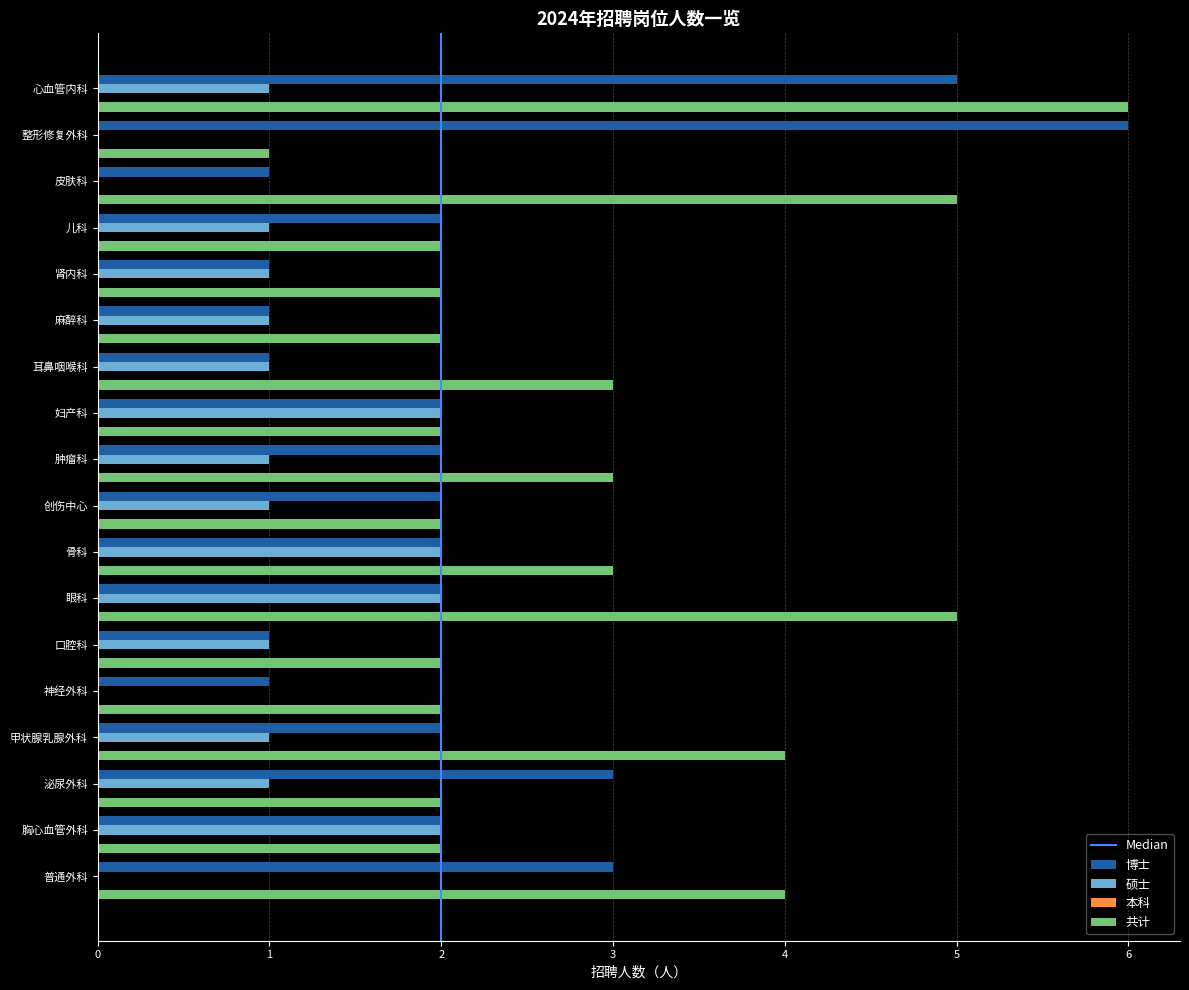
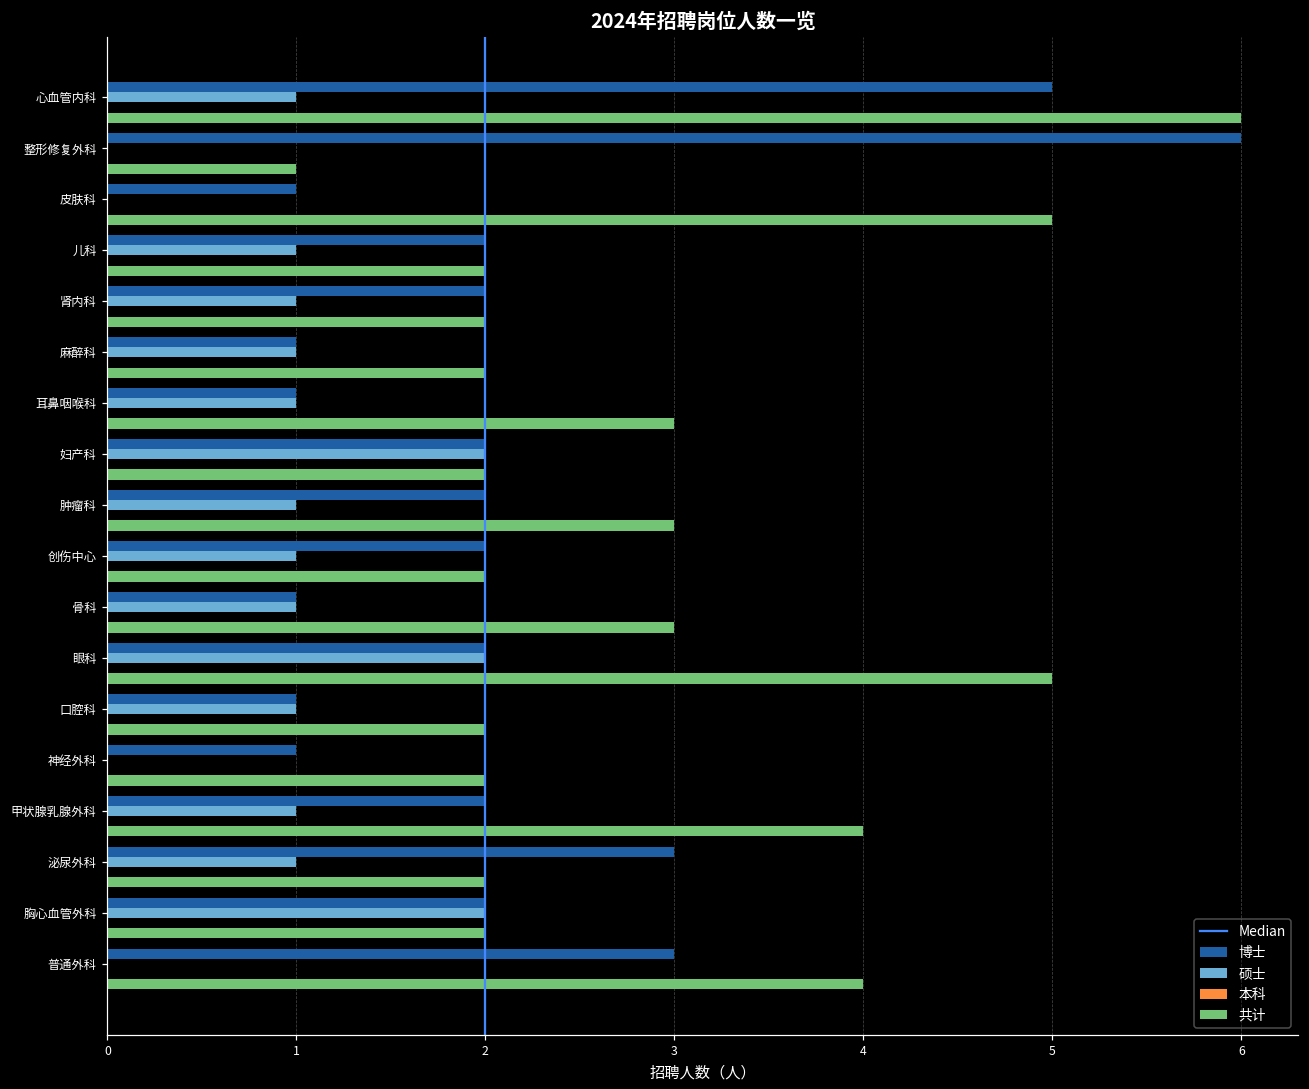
  {
    "博士": {
      "心血管内科": 5,
      "整形修复外科": 6,
      "皮肤科": 1,
      "儿科": 2,
-     "肾内科": 1,
+     "肾内科": 2,
      "麻醉科": 1,
      "耳鼻咽喉科": 1,
      "妇产科": 2,
      "肿瘤科": 2,
      "创伤中心": 2,
-     "骨科": 2,
+     "骨科": 1,
      "眼科": 2,
      "口腔科": 1,
      "神经外科": 1,
      "甲状腺乳腺外科": 2,
      "泌尿外科": 3,
      "胸心血管外科": 2,
      "普通外科": 3
    },
    "硕士": {
      "心血管内科": 1,
      "整形修复外科": 0,
      "皮肤科": 0,
      "儿科": 1,
      "肾内科": 1,
      "麻醉科": 1,
      "耳鼻咽喉科": 1,
      "妇产科": 2,
      "肿瘤科": 1,
      "创伤中心": 1,
-     "骨科": 2,
+     "骨科": 1,
      "眼科": 2,
      "口腔科": 1,
      "神经外科": 0,
      "甲状腺乳腺外科": 1,
      "泌尿外科": 1,
      "胸心血管外科": 2,
      "普通外科": 0
    },
    "本科": {
      "心血管内科": 0,
      "整形修复外科": 0,
      "皮肤科": 0,
      "儿科": 0,
      "肾内科": 0,
      "麻醉科": 0,
      "耳鼻咽喉科": 0,
      "妇产科": 0,
      "肿瘤科": 0,
      "创伤中心": 0,
      "骨科": 0,
      "眼科": 0,
      "口腔科": 0,
      "神经外科": 0,
      "甲状腺乳腺外科": 0,
      "泌尿外科": 0,
      "胸心血管外科": 0,
      "普通外科": 0
    },
    "共计": {
      "心血管内科": 6,
      "整形修复外科": 1,
      "皮肤科": 5,
      "儿科": 2,
      "肾内科": 2,
      "麻醉科": 2,
      "耳鼻咽喉科": 3,
      "妇产科": 2,
      "肿瘤科": 3,
      "创伤中心": 2,
      "骨科": 3,
      "眼科": 5,
      "口腔科": 2,
      "神经外科": 2,
      "甲状腺乳腺外科": 4,
      "泌尿外科": 2,
      "胸心血管外科": 2,
      "普通外科": 4
    }
  }
